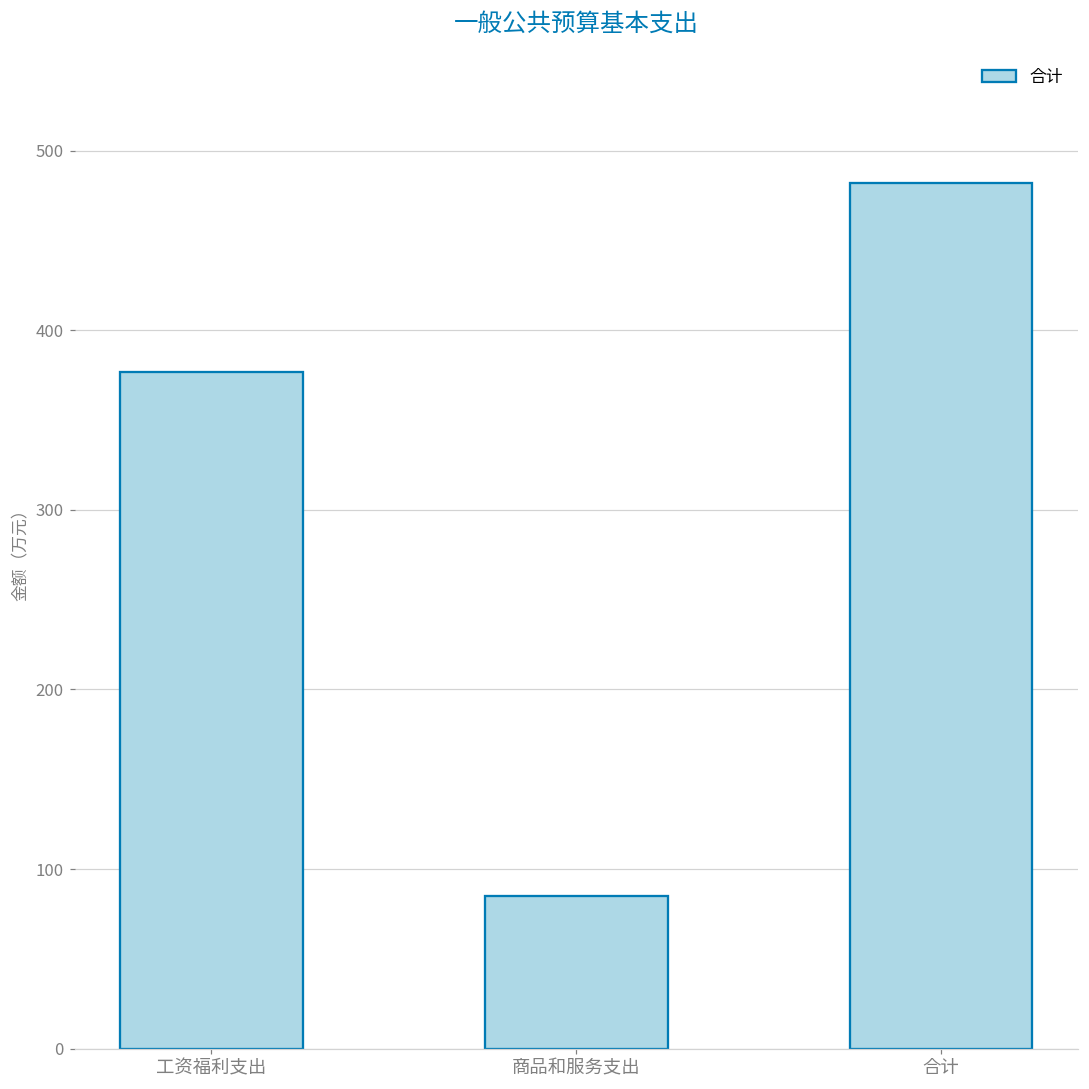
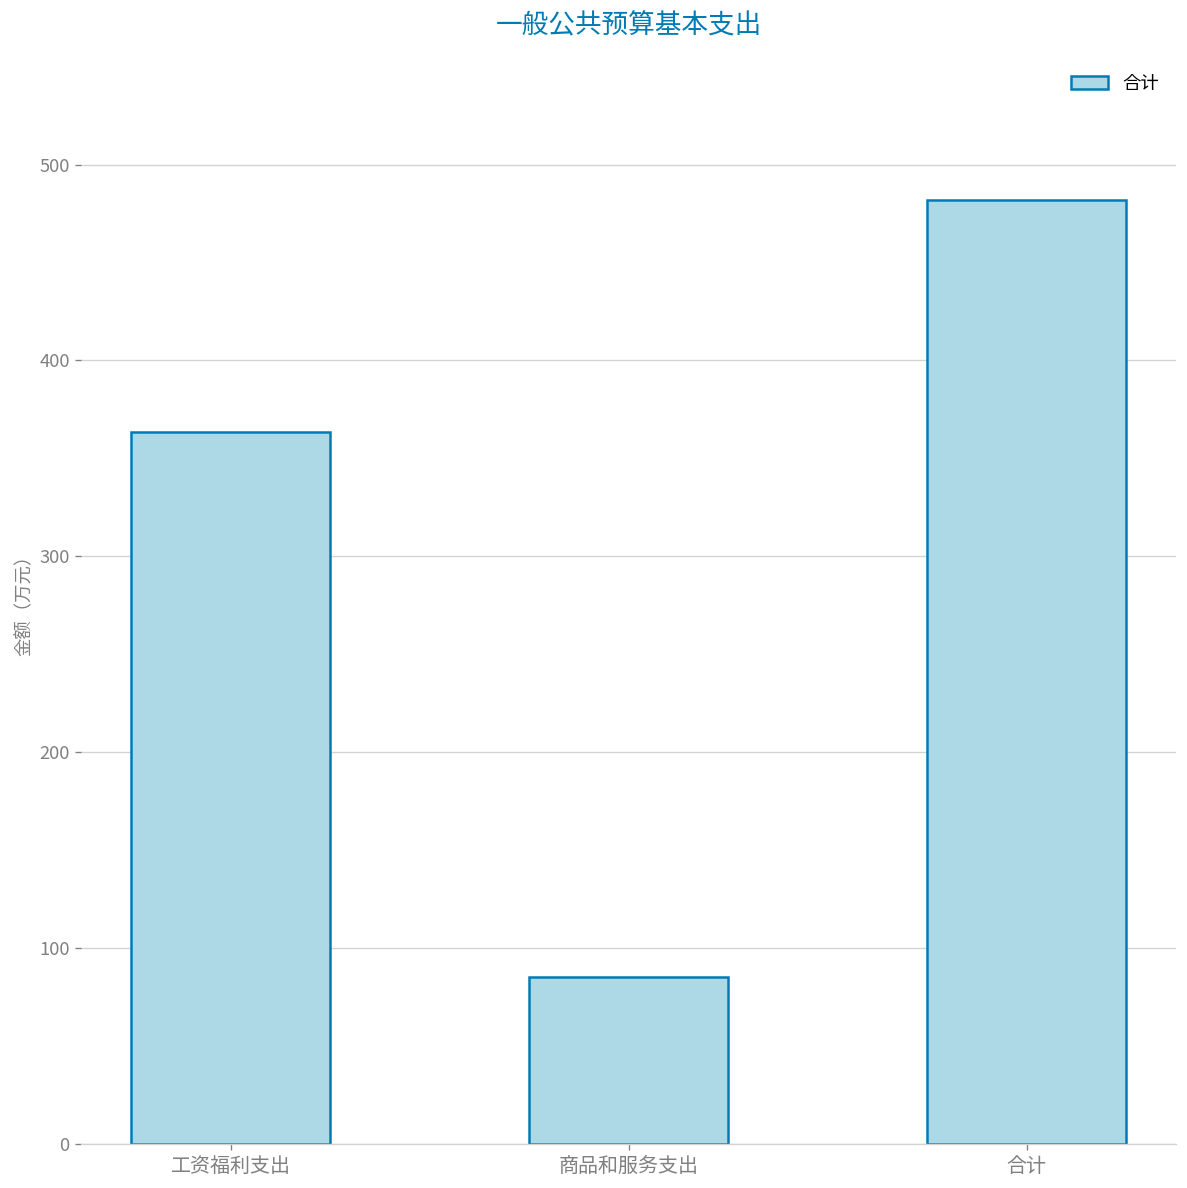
  {
-   "工资福利支出": 377,
+   "工资福利支出": 363,
    "商品和服务支出": 85,
    "合计": 482
  }
